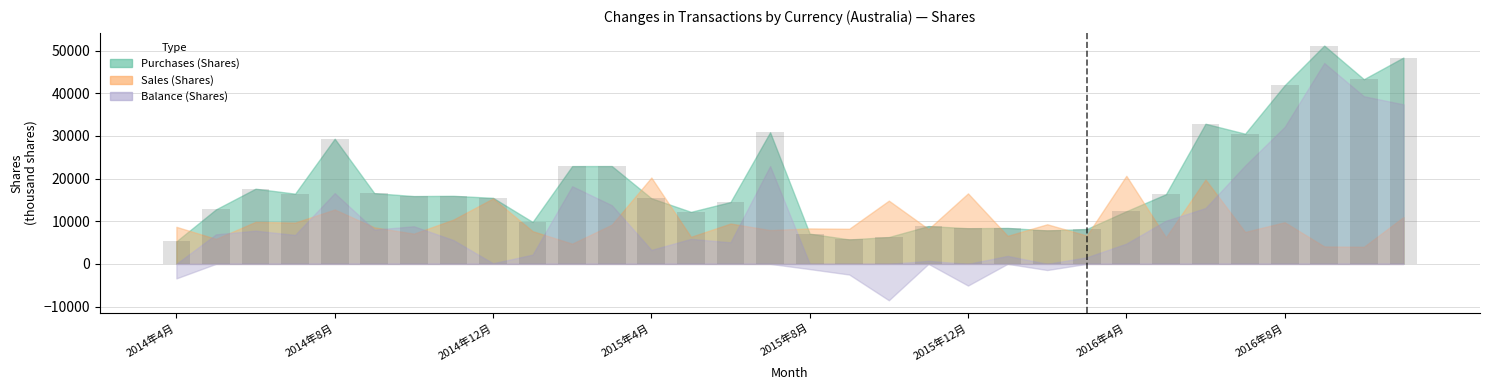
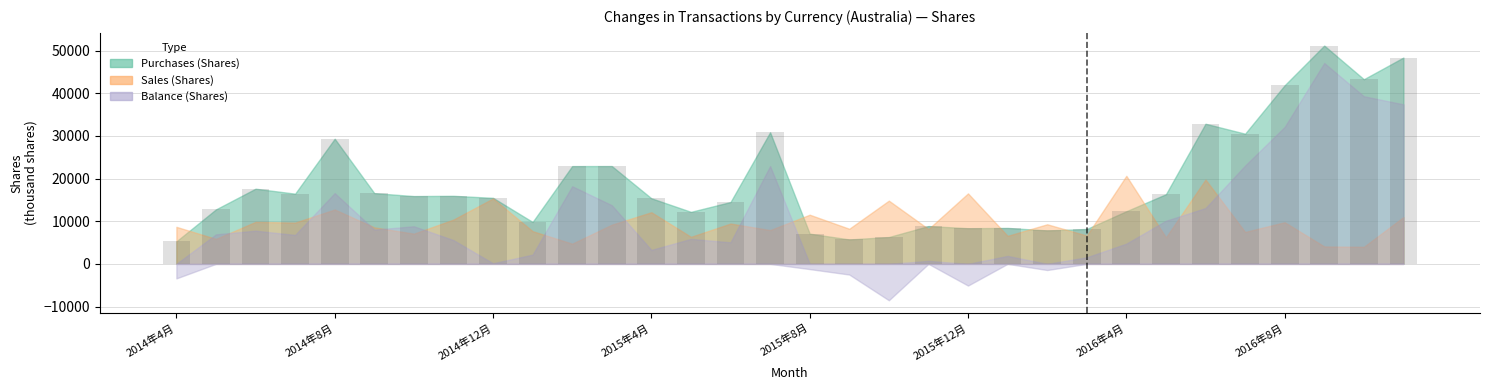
  {
    "Purchases (Shares)": {
      "2014年4月": 5000,
      "2014年8月": 29000,
      "2015年4月": 15000,
      "2015年8月": 7000,
      "2015年12月": 8000,
      "2016年4月": 12000,
      "2016年8月": 42000
    },
    "Sales (Shares)": {
      "2014年4月": 9000,
      "2014年8月": 13000,
-     "2015年4月": 20000,
-     "2015年8月": 8000,
+     "2015年4月": 12000,
+     "2015年8月": 12000,
      "2015年12月": 17000,
      "2016年4月": 21000,
      "2016年8月": 10000
    }
  }
